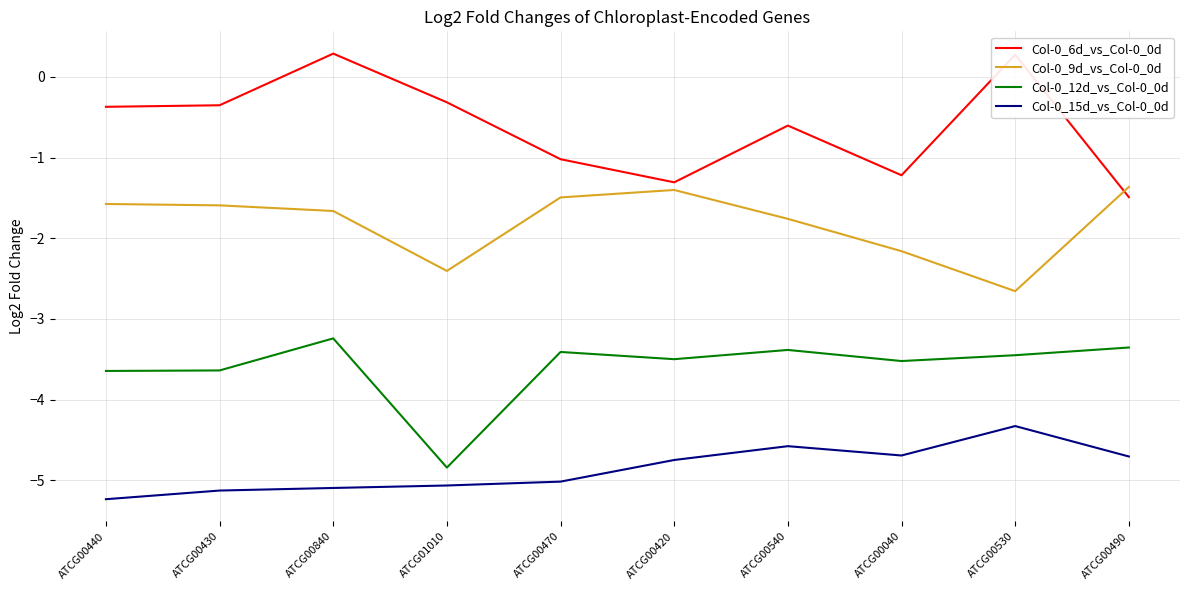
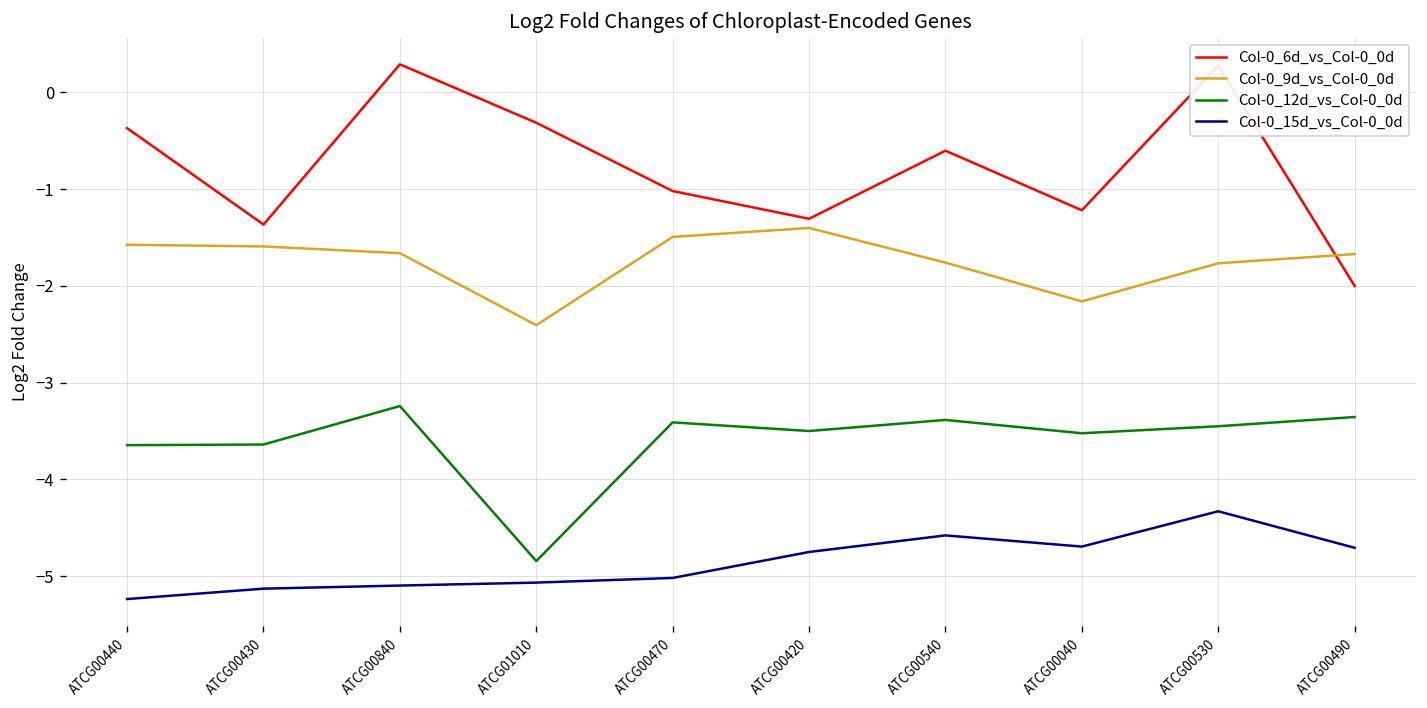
  {
    "Col-0_6d_vs_Col-0_0d": {
      "ATCG00440": -0.4,
-     "ATCG00430": -0.4,
+     "ATCG00430": -1.4,
      "ATCG00840": 0.3,
      "ATCG01010": -0.3,
      "ATCG00470": -1.0,
      "ATCG00420": -1.3,
      "ATCG00540": -0.6,
      "ATCG00040": -1.2,
-     "ATCG00490": -1.5
+     "ATCG00490": -2.0
    },
    "Col-0_9d_vs_Col-0_0d": {
      "ATCG00440": -1.6,
      "ATCG00430": -1.6,
      "ATCG00840": -1.7,
      "ATCG01010": -2.4,
      "ATCG00470": -1.5,
      "ATCG00420": -1.4,
      "ATCG00540": -1.8,
      "ATCG00040": -2.2,
-     "ATCG00530": -2.7,
-     "ATCG00490": -1.4
+     "ATCG00530": -1.8,
+     "ATCG00490": -1.7
    },
    "Col-0_12d_vs_Col-0_0d": {
      "ATCG00440": -3.6,
      "ATCG00430": -3.6,
      "ATCG00840": -3.2,
      "ATCG01010": -4.8,
      "ATCG00470": -3.4,
      "ATCG00420": -3.5,
      "ATCG00540": -3.4,
      "ATCG00040": -3.5,
      "ATCG00530": -3.5,
      "ATCG00490": -3.4
    },
    "Col-0_15d_vs_Col-0_0d": {
      "ATCG00440": -5.2,
      "ATCG00430": -5.1,
      "ATCG00840": -5.1,
      "ATCG01010": -5.1,
      "ATCG00470": -5.0,
      "ATCG00420": -4.7,
      "ATCG00540": -4.6,
      "ATCG00040": -4.7,
      "ATCG00530": -4.3,
      "ATCG00490": -4.7
    }
  }
